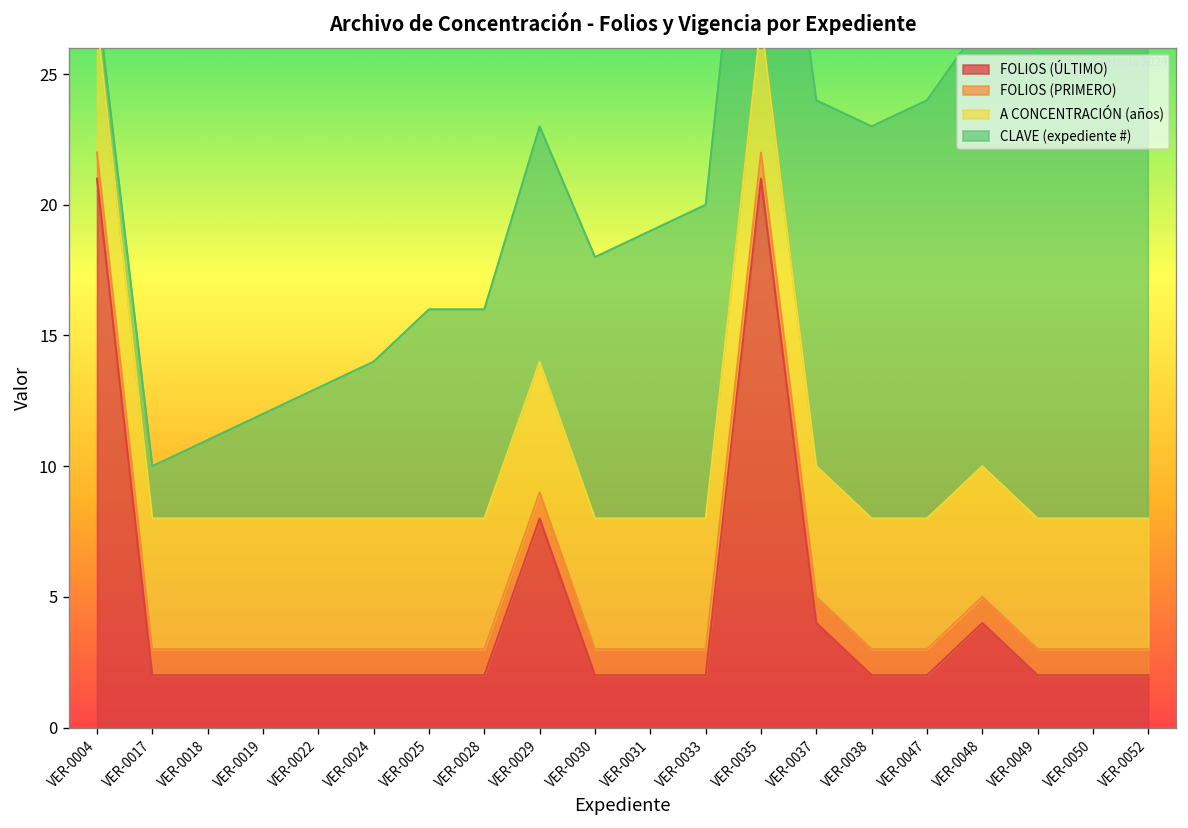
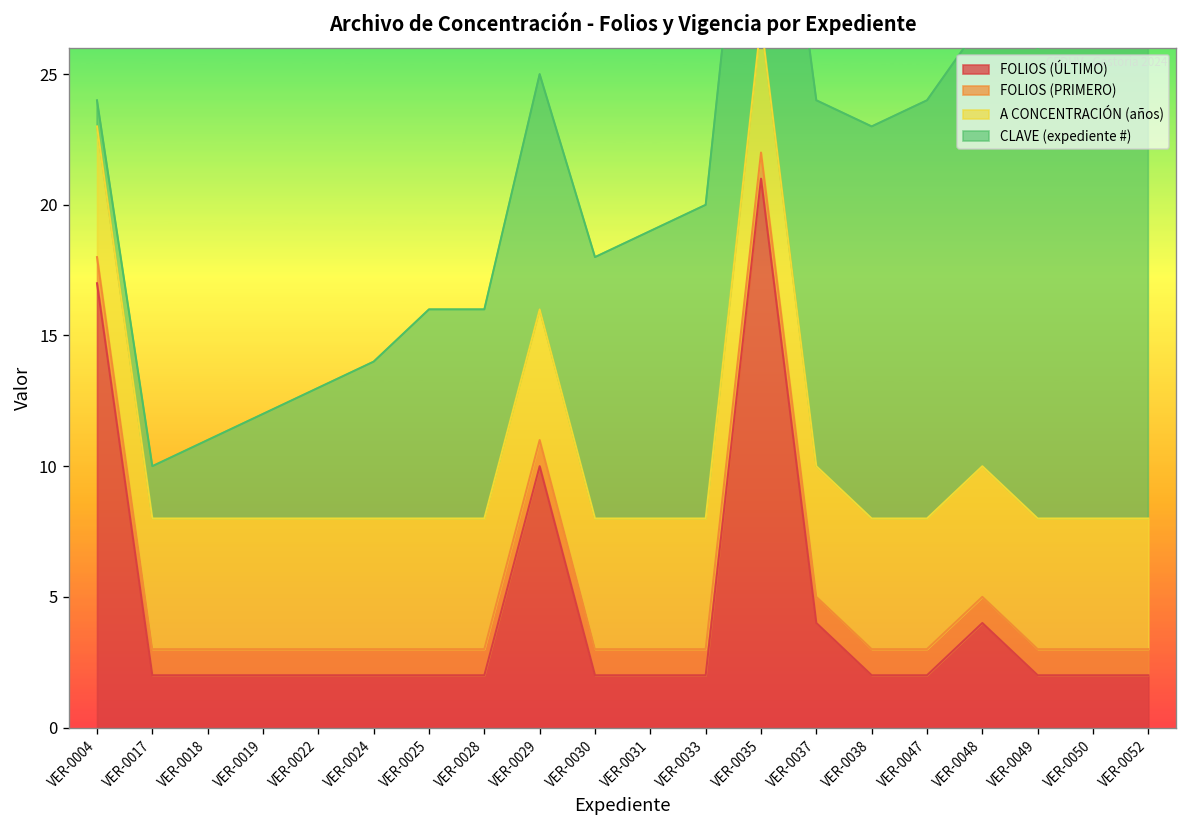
  {
    "FOLIOS (ÚLTIMO)": {
-     "VER-0004": 21,
+     "VER-0004": 17,
      "VER-0017": 2,
      "VER-0018": 2,
      "VER-0019": 2,
      "VER-0022": 2,
      "VER-0024": 2,
      "VER-0025": 2,
      "VER-0028": 2,
-     "VER-0029": 8,
+     "VER-0029": 10,
      "VER-0030": 2,
      "VER-0031": 2,
      "VER-0033": 2,
      "VER-0035": 21,
      "VER-0037": 4,
      "VER-0038": 2,
      "VER-0047": 2,
      "VER-0048": 4,
      "VER-0049": 2,
      "VER-0050": 2,
      "VER-0052": 2
    },
    "FOLIOS (PRIMERO)": {
      "VER-0004": 1,
      "VER-0017": 1,
      "VER-0018": 1,
      "VER-0019": 1,
      "VER-0022": 1,
      "VER-0024": 1,
      "VER-0025": 1,
      "VER-0028": 1,
      "VER-0029": 1,
      "VER-0030": 1,
      "VER-0031": 1,
      "VER-0033": 1,
      "VER-0035": 1,
      "VER-0037": 1,
      "VER-0038": 1,
      "VER-0047": 1,
      "VER-0048": 1,
      "VER-0049": 1,
      "VER-0050": 1,
      "VER-0052": 1
    },
    "A CONCENTRACIÓN (años)": {
      "VER-0017": 5,
      "VER-0018": 5,
      "VER-0019": 5,
      "VER-0022": 5,
      "VER-0024": 5,
      "VER-0025": 5,
      "VER-0028": 5,
      "VER-0029": 5,
      "VER-0030": 5,
      "VER-0031": 5,
      "VER-0033": 5,
      "VER-0037": 5,
      "VER-0038": 5,
      "VER-0047": 5,
      "VER-0048": 5,
      "VER-0049": 5,
      "VER-0050": 5,
      "VER-0052": 5
    },
    "CLAVE (expediente #)": {
      "VER-0017": 2,
      "VER-0018": 3,
      "VER-0019": 4,
      "VER-0022": 5,
      "VER-0024": 6,
      "VER-0025": 8,
      "VER-0028": 8,
      "VER-0029": 9,
      "VER-0030": 10,
      "VER-0031": 11,
      "VER-0033": 12,
      "VER-0037": 14,
      "VER-0038": 15,
      "VER-0047": 16
    }
  }
